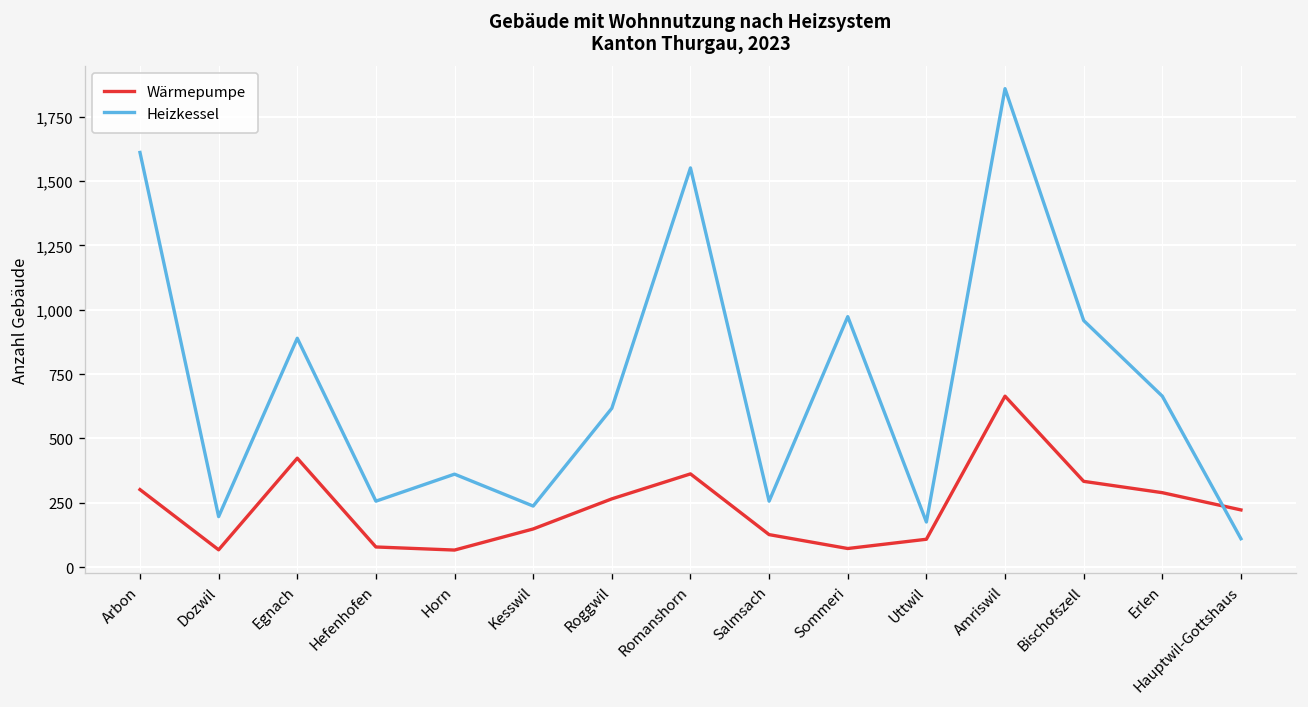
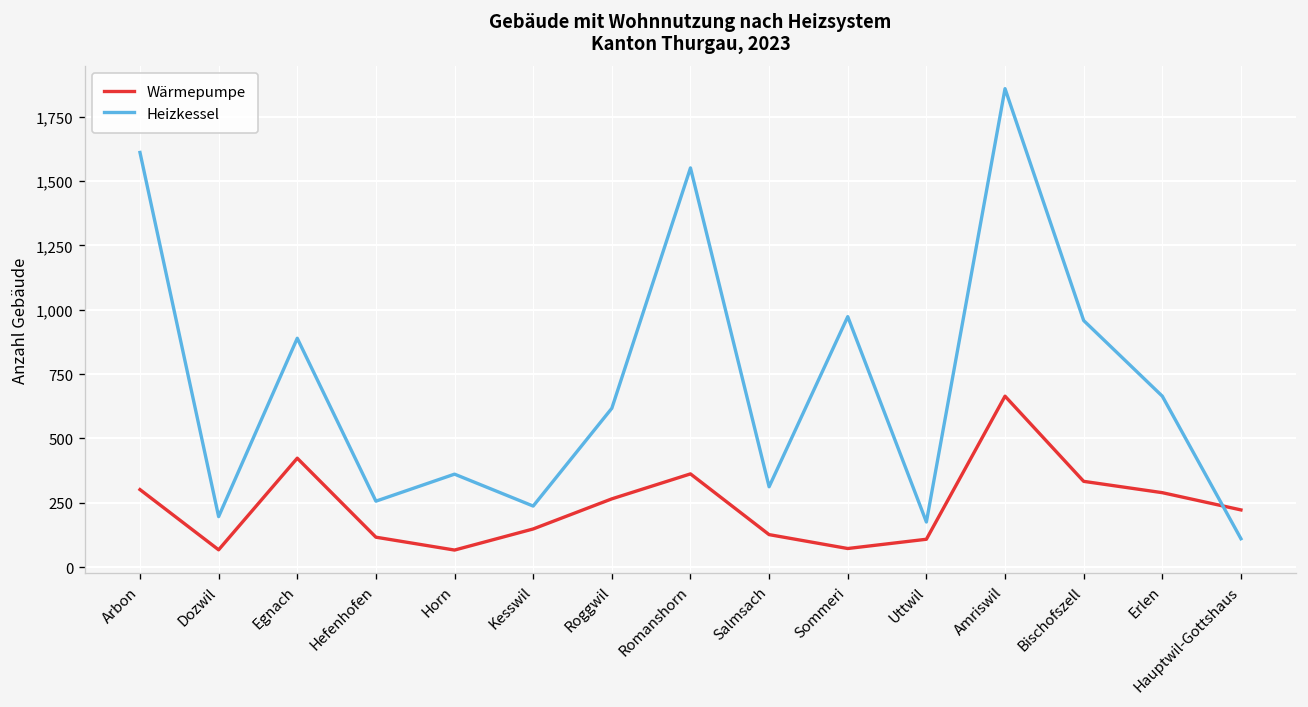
  {
    "Wärmepumpe": {
      "Arbon": "300",
      "Dozwil": "70",
      "Egnach": "420",
-     "Hefenhofen": "80",
+     "Hefenhofen": "120",
      "Horn": "70",
      "Kesswil": "150",
      "Roggwil": "270",
      "Romanshorn": "360",
      "Salmsach": "130",
      "Sommeri": "70",
      "Uttwil": "110",
      "Amriswil": "660",
      "Bischofszell": "330",
      "Erlen": "290",
      "Hauptwil-Gottshaus": "220"
    },
    "Heizkessel": {
      "Arbon": "1,610",
      "Dozwil": "200",
      "Egnach": "890",
      "Hefenhofen": "260",
      "Horn": "360",
      "Kesswil": "240",
      "Roggwil": "620",
      "Romanshorn": "1,550",
-     "Salmsach": "260",
+     "Salmsach": "310",
      "Sommeri": "970",
      "Uttwil": "180",
      "Amriswil": "1,860",
      "Bischofszell": "960",
      "Erlen": "660",
      "Hauptwil-Gottshaus": "110"
    }
  }
